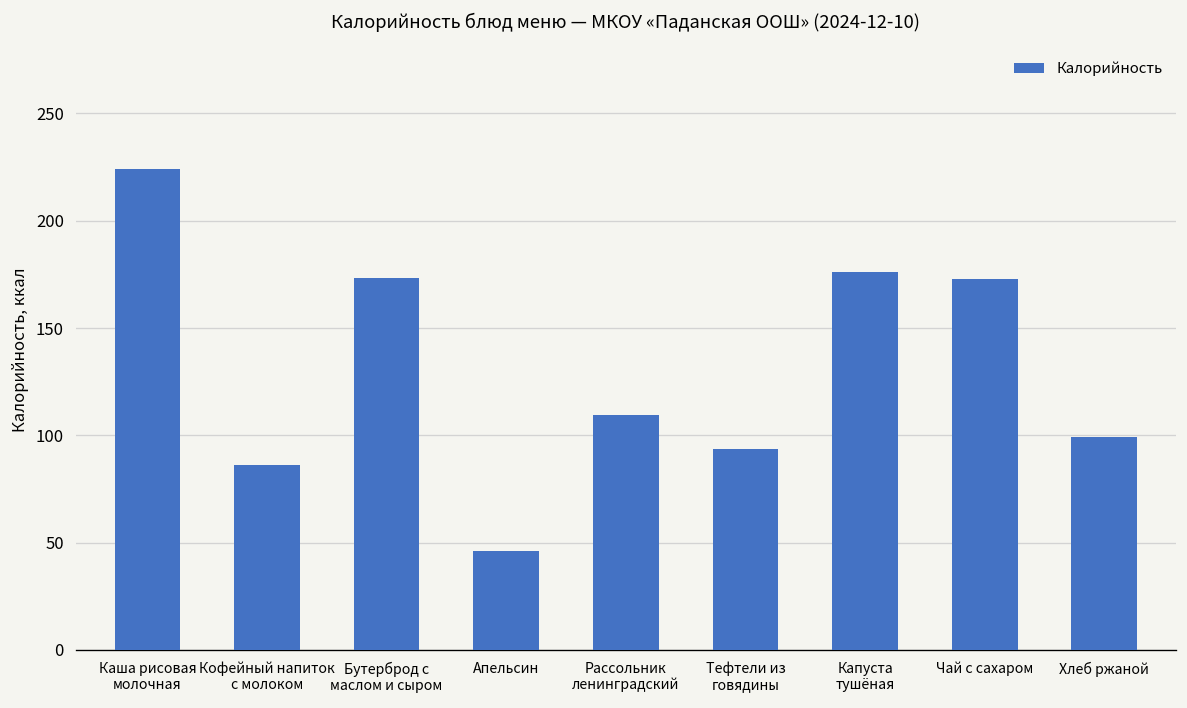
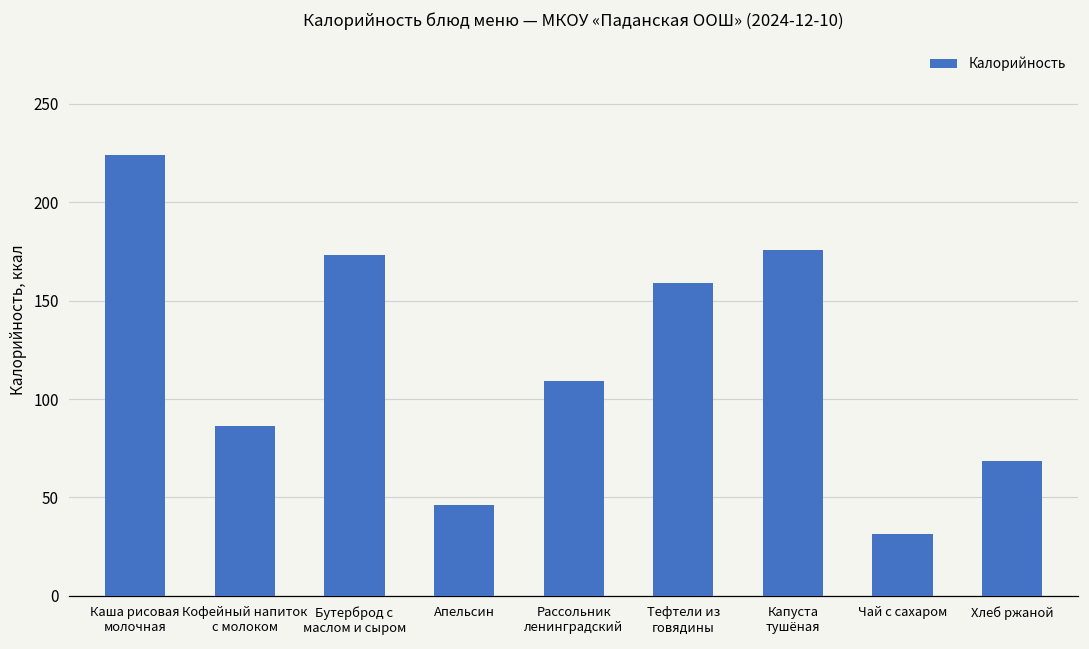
  {
    "Каша рисовая молочная": 224,
    "Кофейный напиток с молоком": 86,
    "Бутерброд с маслом и сыром": 173,
    "Апельсин": 46,
    "Рассольник ленинградский": 109,
-   "Тефтели из говядины": 93,
+   "Тефтели из говядины": 159,
    "Капуста тушёная": 176,
-   "Чай с сахаром": 173,
-   "Хлеб ржаной": 99
+   "Чай с сахаром": 31,
+   "Хлеб ржаной": 69
  }
